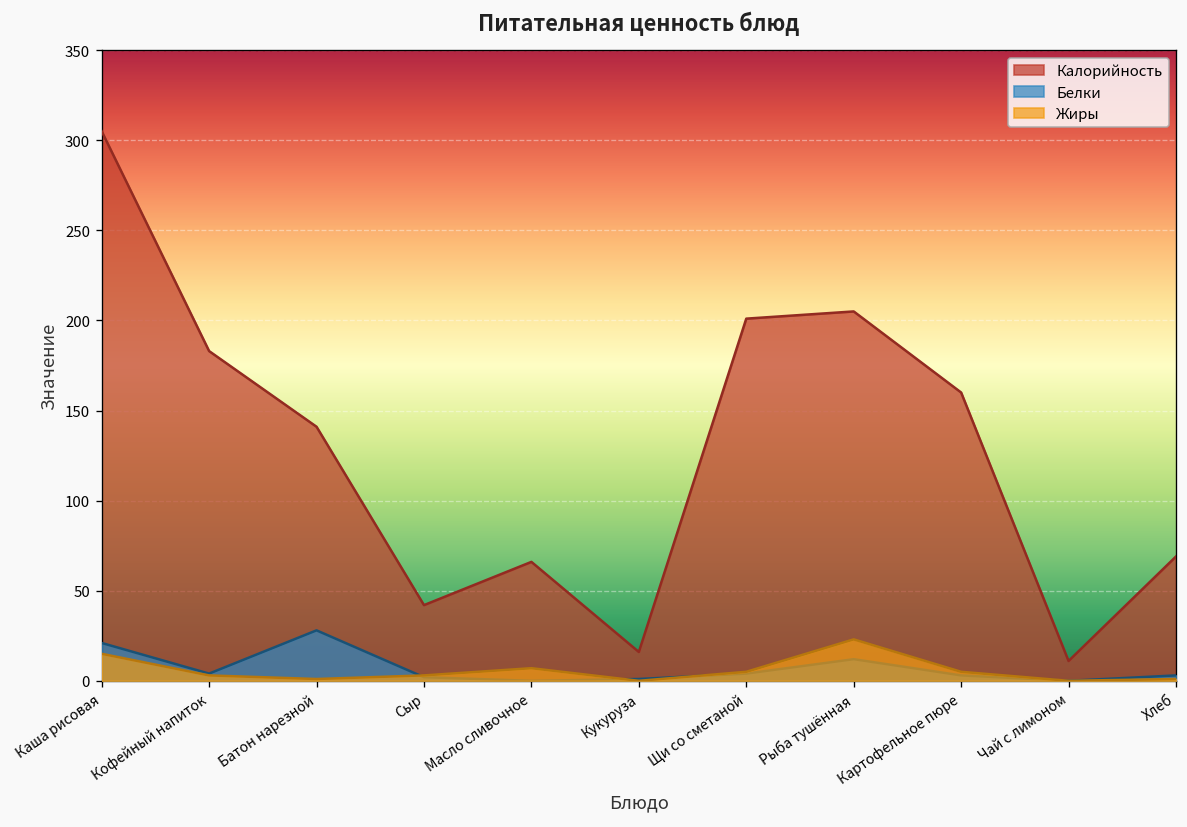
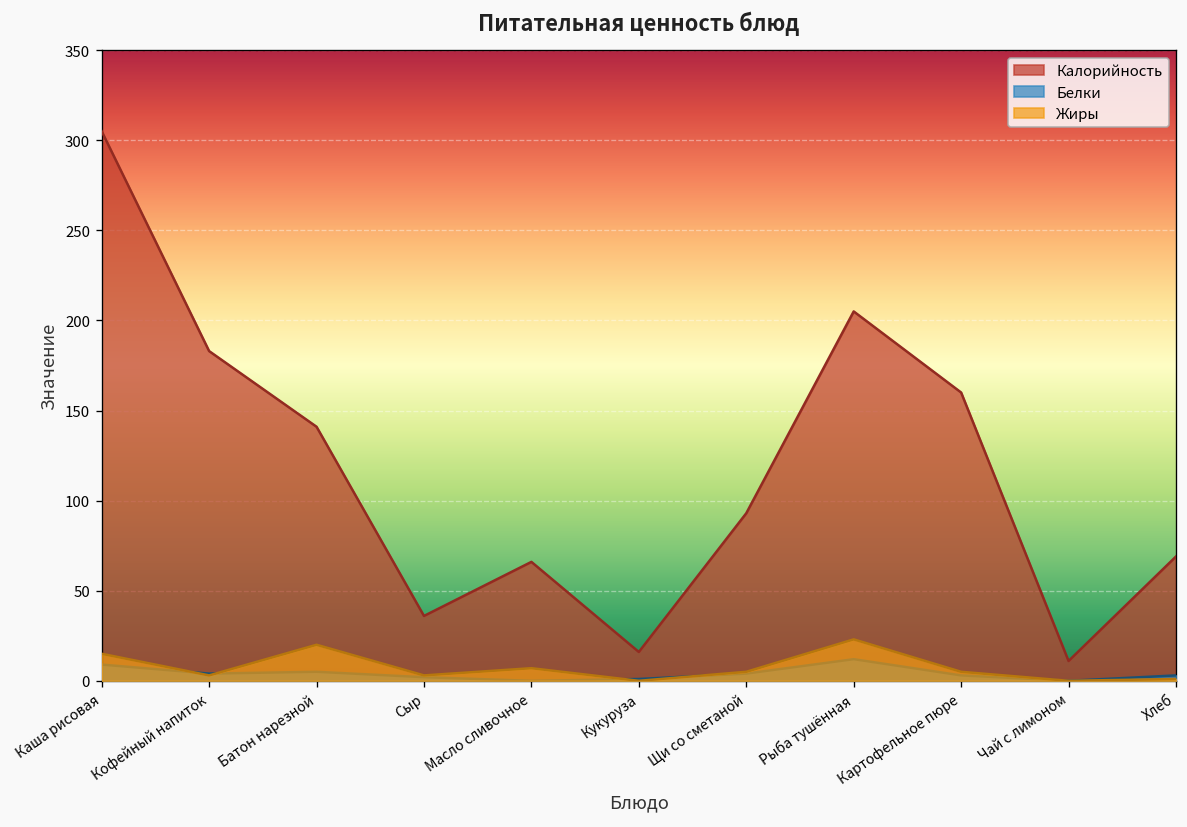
  {
    "Калорийность": {
      "Каша рисовая": 305,
      "Кофейный напиток": 183,
      "Батон нарезной": 141,
-     "Сыр": 42,
+     "Сыр": 36,
      "Масло сливочное": 66,
      "Кукуруза": 16,
-     "Щи со сметаной": 201,
+     "Щи со сметаной": 93,
      "Рыба тушённая": 205,
      "Картофельное пюре": 160,
      "Чай с лимоном": 11,
      "Хлеб": 69
    },
    "Белки": {
-     "Каша рисовая": 21,
-     "Батон нарезной": 28,
+     "Каша рисовая": 9,
+     "Батон нарезной": 5,
      "Масло сливочное": 0,
      "Рыба тушённая": 12,
      "Картофельное пюре": 3,
      "Хлеб": 3
    },
    "Жиры": {
      "Каша рисовая": 15,
-     "Батон нарезной": 1,
+     "Батон нарезной": 20,
      "Масло сливочное": 7,
      "Рыба тушённая": 23,
      "Картофельное пюре": 5,
      "Хлеб": 1
    }
  }
